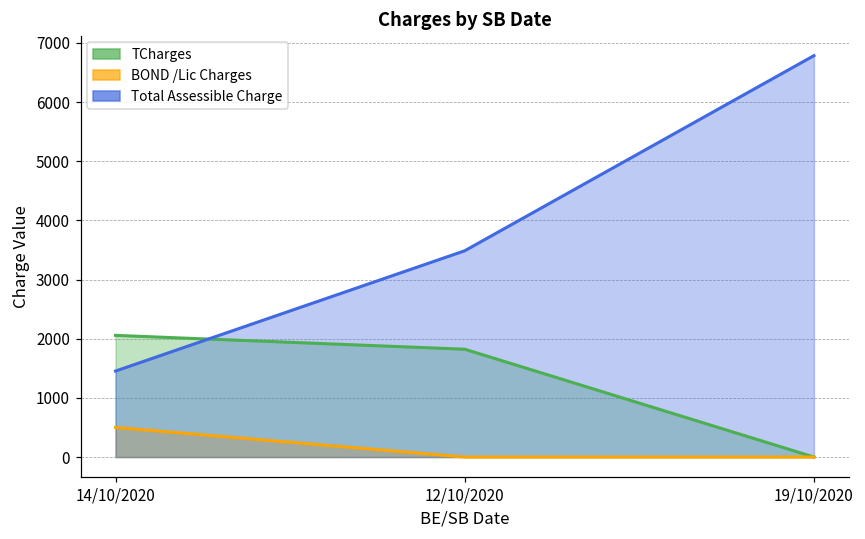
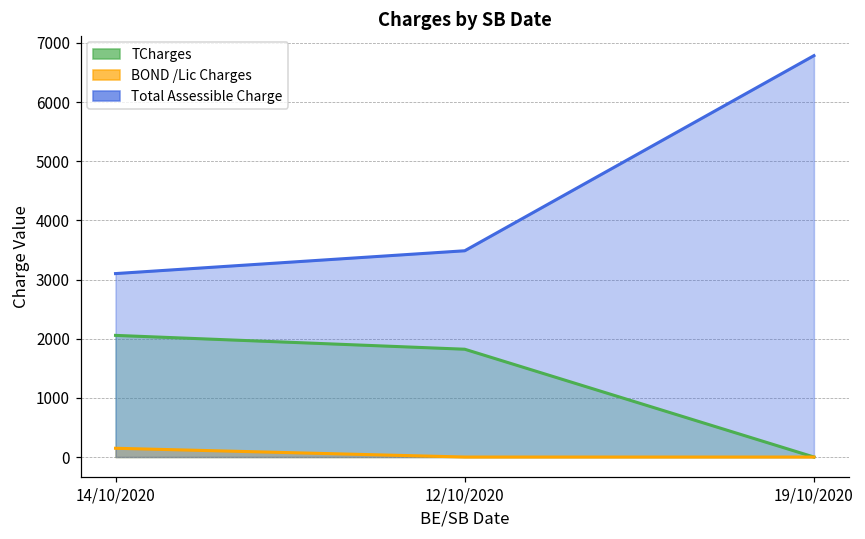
  {
    "TCharges": {
      "14/10/2020": 2100,
      "12/10/2020": 1800
    },
    "BOND /Lic Charges": {
-     "14/10/2020": 500,
+     "14/10/2020": 100,
      "12/10/2020": 0
    },
    "Total Assessible Charge": {
-     "14/10/2020": 1500,
+     "14/10/2020": 3100,
      "12/10/2020": 3500,
      "19/10/2020": 6800
    }
  }
